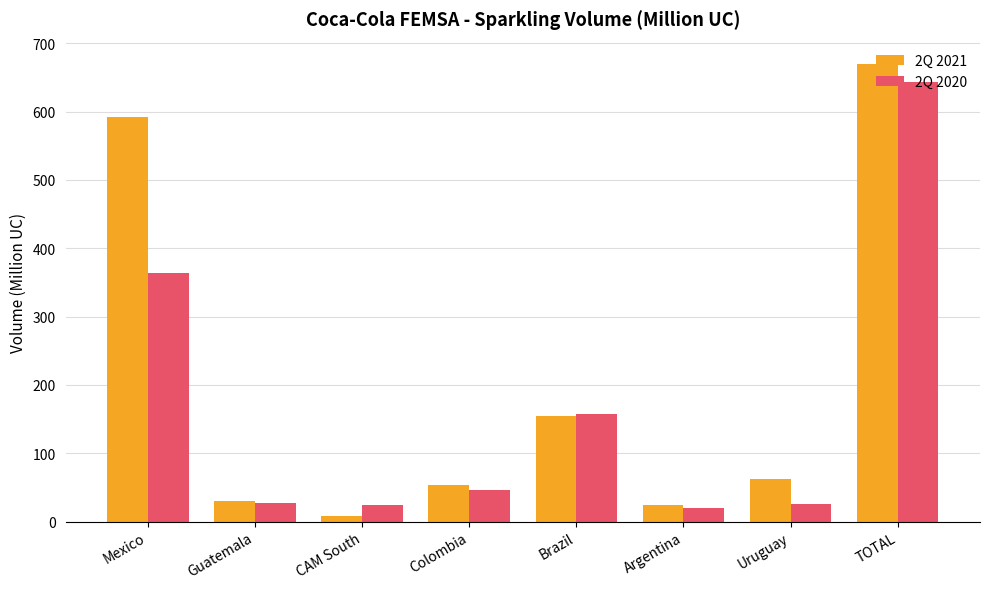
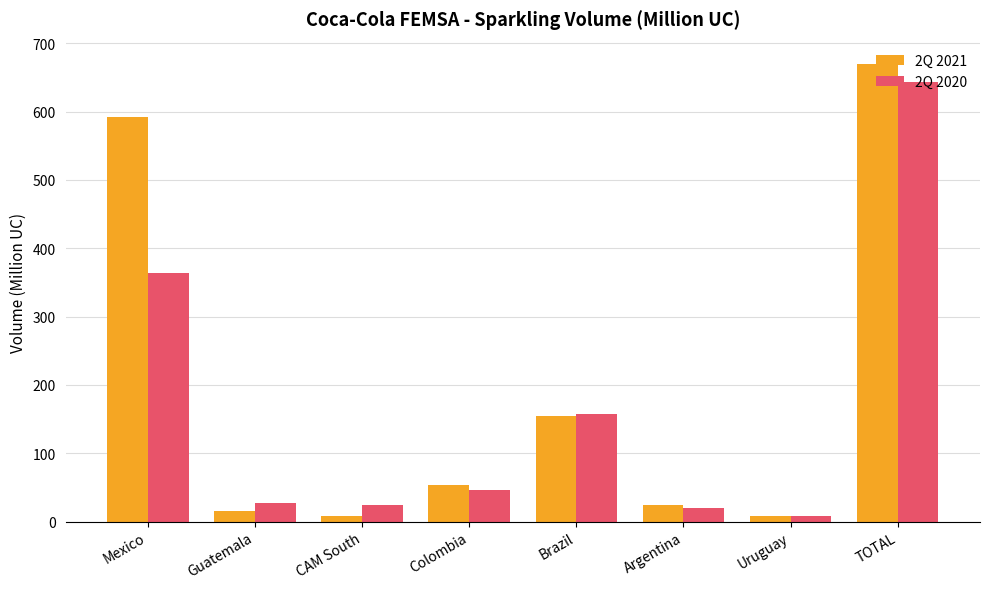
  {
    "2Q 2021": {
      "Mexico": 590,
-     "Guatemala": 30,
+     "Guatemala": 20,
      "CAM South": 10,
      "Colombia": 50,
      "Brazil": 150,
      "Argentina": 20,
-     "Uruguay": 60,
+     "Uruguay": 10,
      "TOTAL": 670
    },
    "2Q 2020": {
      "Mexico": 360,
      "Guatemala": 30,
      "CAM South": 20,
      "Colombia": 50,
      "Brazil": 160,
      "Argentina": 20,
-     "Uruguay": 30,
+     "Uruguay": 10,
      "TOTAL": 640
    }
  }
